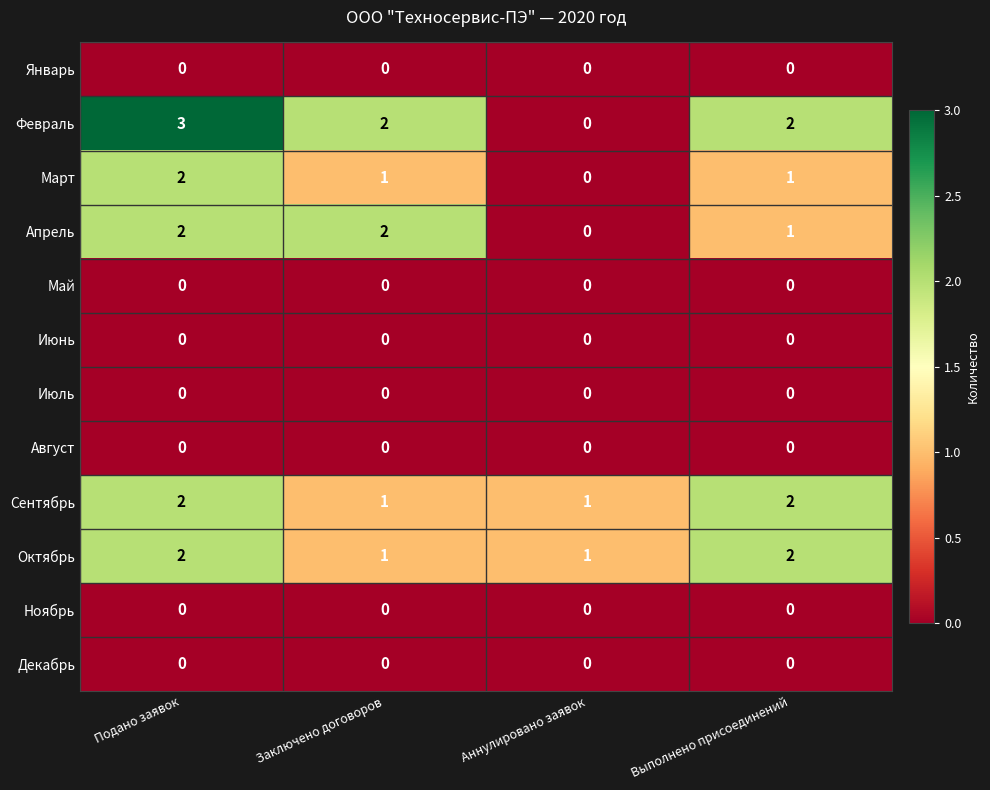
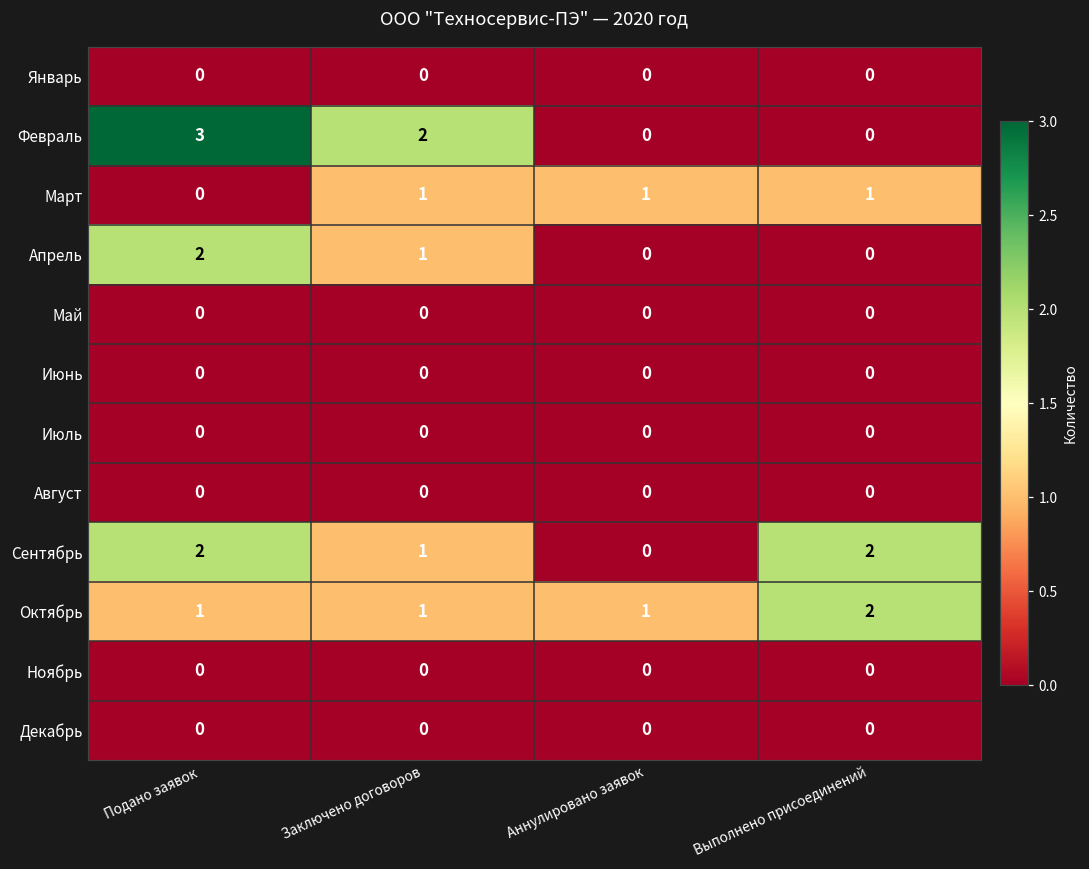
  {
    "Январь": {
      "Подано заявок": 0,
      "Заключено договоров": 0,
      "Аннулировано заявок": 0,
      "Выполнено присоединений": 0
    },
    "Февраль": {
      "Подано заявок": 3,
      "Заключено договоров": 2,
      "Аннулировано заявок": 0,
-     "Выполнено присоединений": 2
+     "Выполнено присоединений": 0
    },
    "Март": {
-     "Подано заявок": 2,
+     "Подано заявок": 0,
      "Заключено договоров": 1,
-     "Аннулировано заявок": 0,
+     "Аннулировано заявок": 1,
      "Выполнено присоединений": 1
    },
    "Апрель": {
      "Подано заявок": 2,
-     "Заключено договоров": 2,
+     "Заключено договоров": 1,
      "Аннулировано заявок": 0,
-     "Выполнено присоединений": 1
+     "Выполнено присоединений": 0
    },
    "Май": {
      "Подано заявок": 0,
      "Заключено договоров": 0,
      "Аннулировано заявок": 0,
      "Выполнено присоединений": 0
    },
    "Июнь": {
      "Подано заявок": 0,
      "Заключено договоров": 0,
      "Аннулировано заявок": 0,
      "Выполнено присоединений": 0
    },
    "Июль": {
      "Подано заявок": 0,
      "Заключено договоров": 0,
      "Аннулировано заявок": 0,
      "Выполнено присоединений": 0
    },
    "Август": {
      "Подано заявок": 0,
      "Заключено договоров": 0,
      "Аннулировано заявок": 0,
      "Выполнено присоединений": 0
    },
    "Сентябрь": {
      "Подано заявок": 2,
      "Заключено договоров": 1,
-     "Аннулировано заявок": 1,
+     "Аннулировано заявок": 0,
      "Выполнено присоединений": 2
    },
    "Октябрь": {
-     "Подано заявок": 2,
+     "Подано заявок": 1,
      "Заключено договоров": 1,
      "Аннулировано заявок": 1,
      "Выполнено присоединений": 2
    },
    "Ноябрь": {
      "Подано заявок": 0,
      "Заключено договоров": 0,
      "Аннулировано заявок": 0,
      "Выполнено присоединений": 0
    },
    "Декабрь": {
      "Подано заявок": 0,
      "Заключено договоров": 0,
      "Аннулировано заявок": 0,
      "Выполнено присоединений": 0
    }
  }
